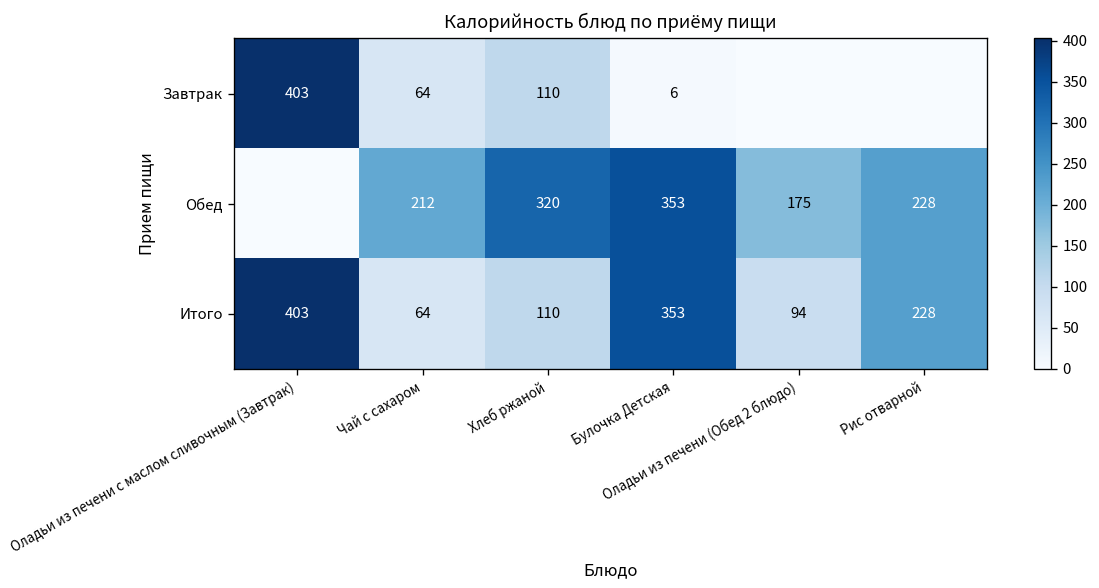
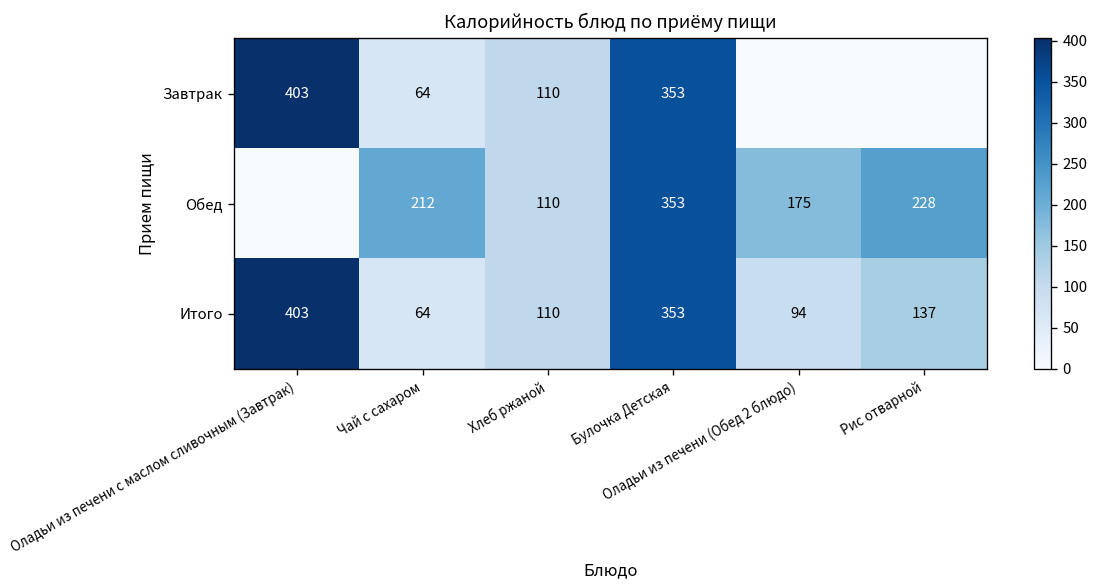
  {
    "Завтрак": {
      "Оладьи из печени с маслом сливочным (Завтрак)": 403,
      "Чай с сахаром": 64,
      "Хлеб ржаной": 110,
-     "Булочка Детская": 6
+     "Булочка Детская": 353
    },
    "Обед": {
      "Чай с сахаром": 212,
-     "Хлеб ржаной": 320,
+     "Хлеб ржаной": 110,
      "Булочка Детская": 353,
      "Оладьи из печени (Обед 2 блюдо)": 175,
      "Рис отварной": 228
    },
    "Итого": {
      "Оладьи из печени с маслом сливочным (Завтрак)": 403,
      "Чай с сахаром": 64,
      "Хлеб ржаной": 110,
      "Булочка Детская": 353,
      "Оладьи из печени (Обед 2 блюдо)": 94,
-     "Рис отварной": 228
+     "Рис отварной": 137
    }
  }
